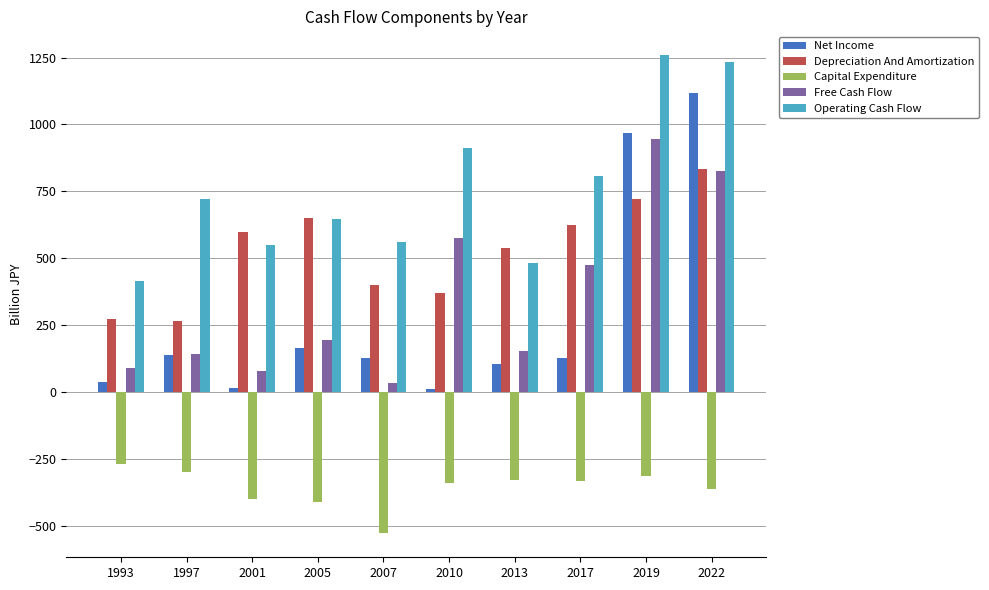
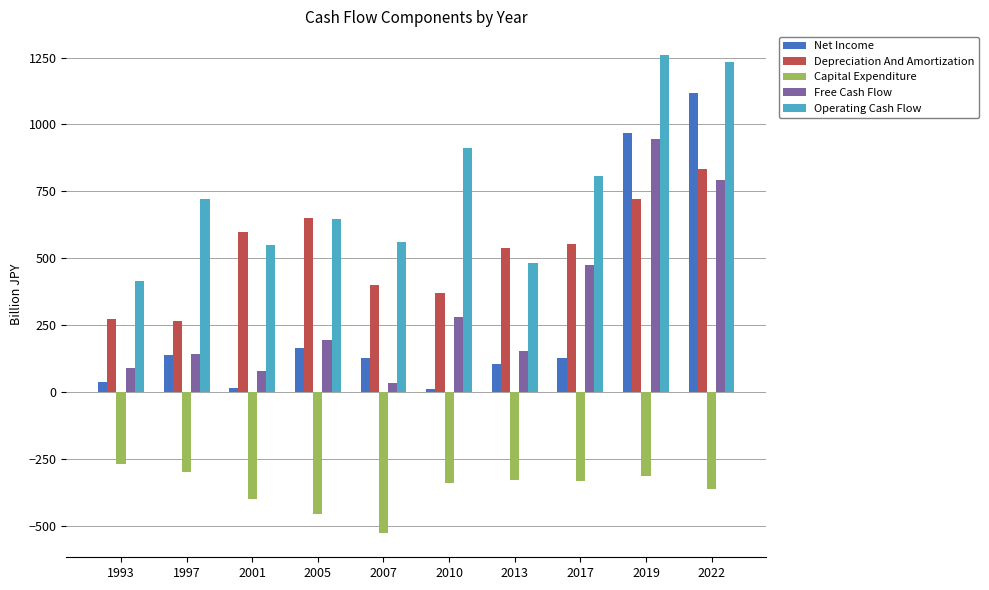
  {
    "Depreciation And Amortization": {
      "1993": 270,
      "1997": 270,
      "2001": 600,
      "2005": 650,
      "2007": 400,
      "2010": 370,
      "2013": 540,
-     "2017": 620,
+     "2017": 550,
      "2019": 720,
      "2022": 840
    },
    "Capital Expenditure": {
      "1993": -270,
      "1997": -300,
      "2001": -400,
-     "2005": -410,
+     "2005": -450,
      "2007": -530,
      "2010": -340,
      "2013": -330,
      "2017": -330,
      "2019": -310,
      "2022": -360
    },
    "Free Cash Flow": {
      "1993": 90,
      "1997": 140,
      "2001": 80,
      "2005": 190,
      "2007": 30,
-     "2010": 570,
+     "2010": 280,
      "2013": 160,
      "2017": 480,
      "2019": 950,
-     "2022": 830
+     "2022": 790
    }
  }
